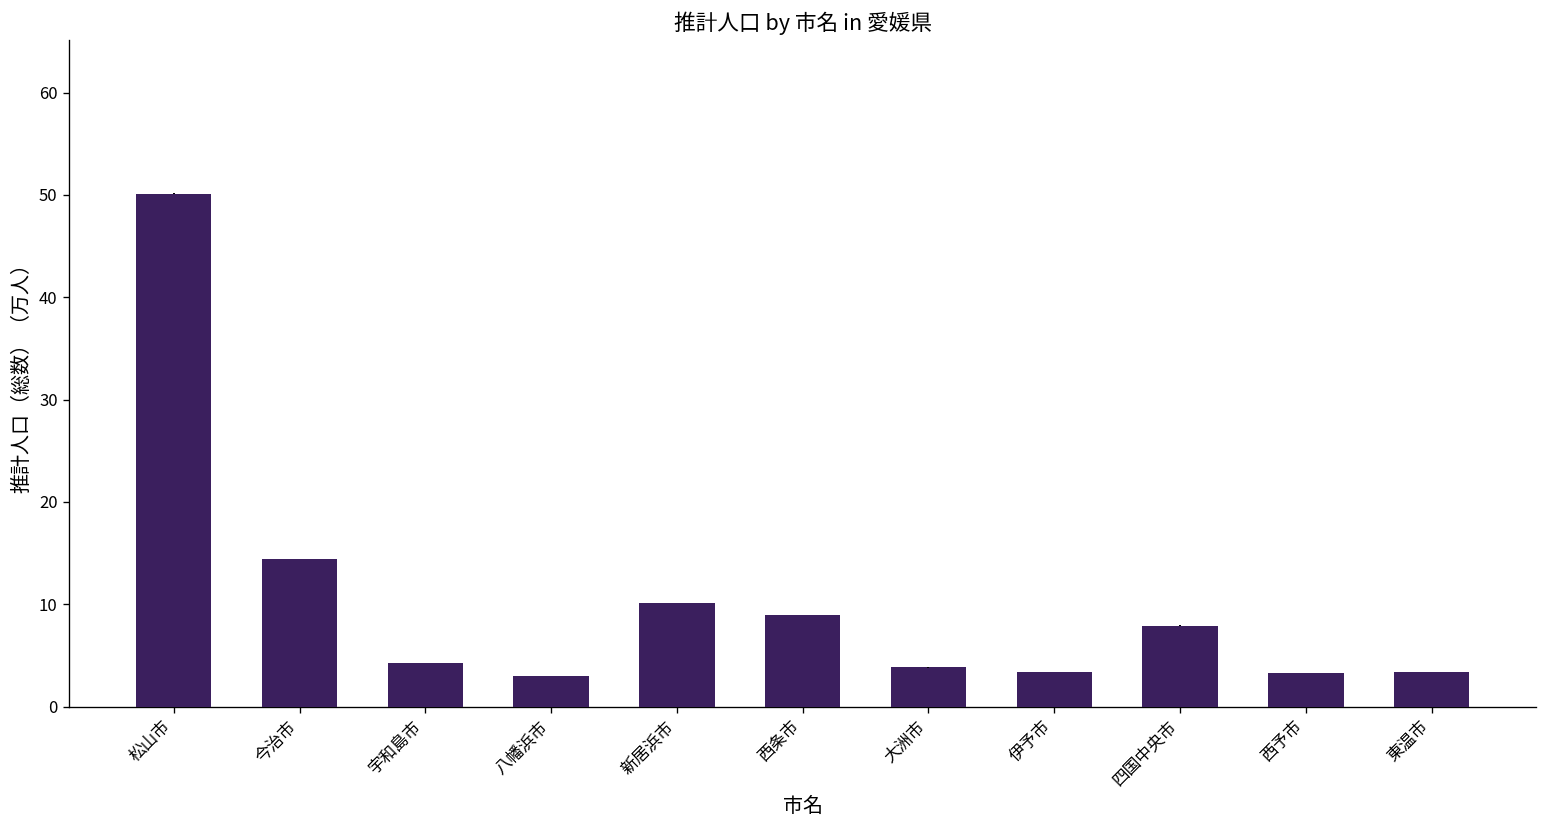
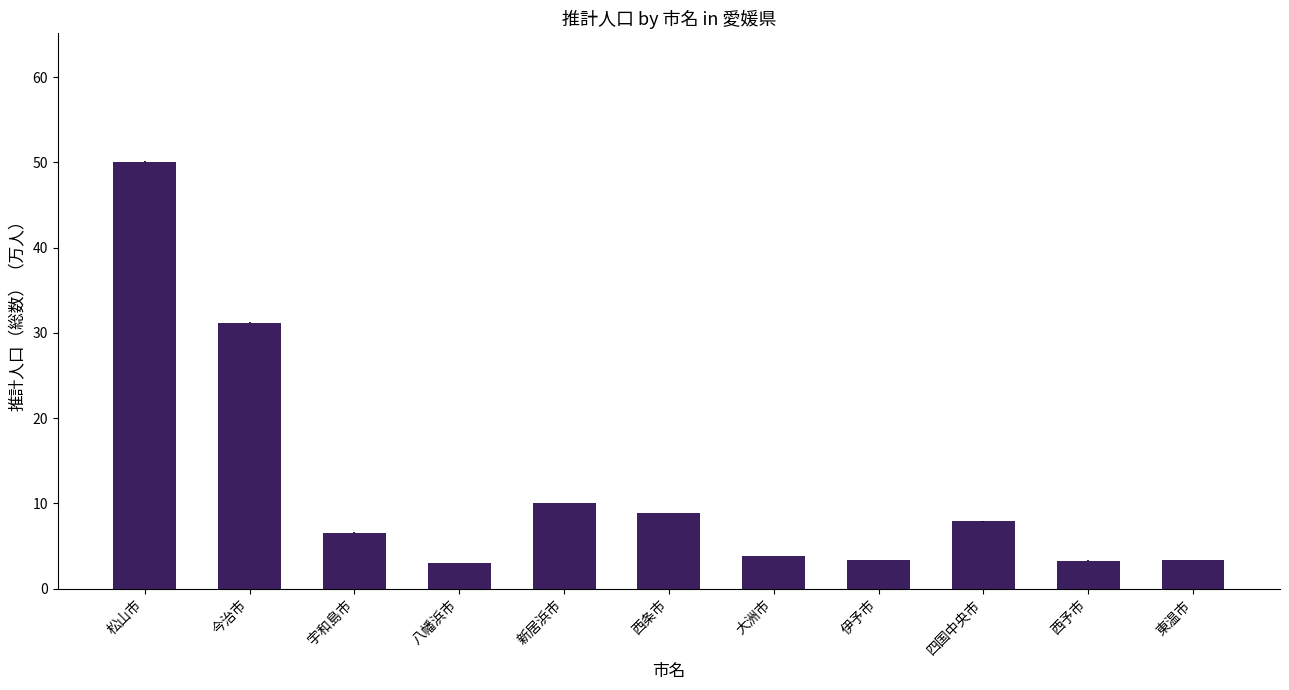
  {
    "松山市": 50,
-   "今治市": 14,
-   "宇和島市": 4,
+   "今治市": 31,
+   "宇和島市": 7,
    "八幡浜市": 3,
    "新居浜市": 10,
    "西条市": 9,
    "大洲市": 4,
    "伊予市": 3,
    "四国中央市": 8,
    "西予市": 3,
    "東温市": 3
  }
